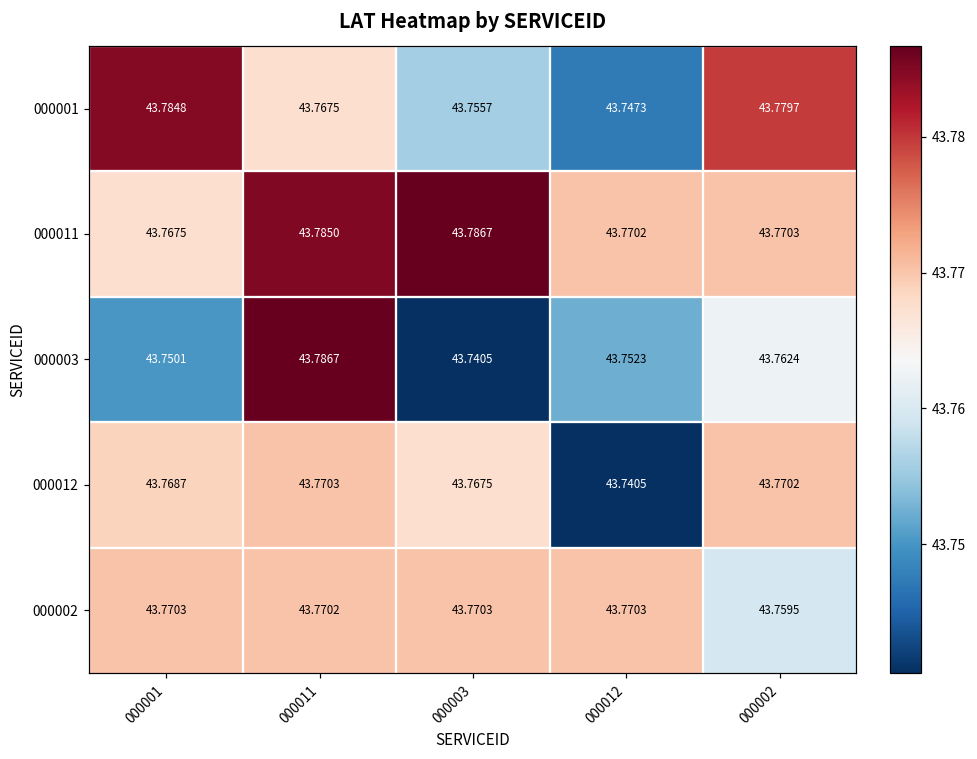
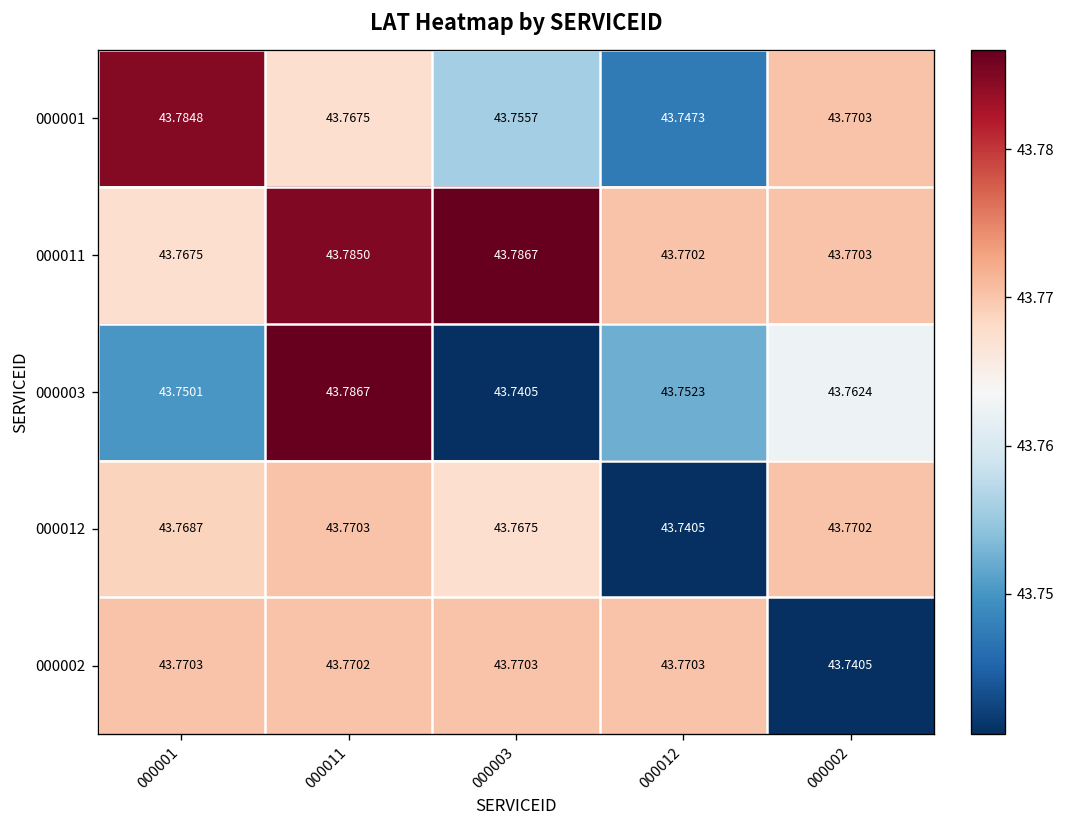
  {
    "000001": {
      "000001": 43.7848,
      "000011": 43.7675,
      "000003": 43.7557,
      "000012": 43.7473,
-     "000002": 43.7797
+     "000002": 43.7703
    },
    "000011": {
      "000001": 43.7675,
      "000011": 43.7850,
      "000003": 43.7867,
      "000012": 43.7702,
      "000002": 43.7703
    },
    "000003": {
      "000001": 43.7501,
      "000011": 43.7867,
      "000003": 43.7405,
      "000012": 43.7523,
      "000002": 43.7624
    },
    "000012": {
      "000001": 43.7687,
      "000011": 43.7703,
      "000003": 43.7675,
      "000012": 43.7405,
      "000002": 43.7702
    },
    "000002": {
      "000001": 43.7703,
      "000011": 43.7702,
      "000003": 43.7703,
      "000012": 43.7703,
-     "000002": 43.7595
+     "000002": 43.7405
    }
  }
